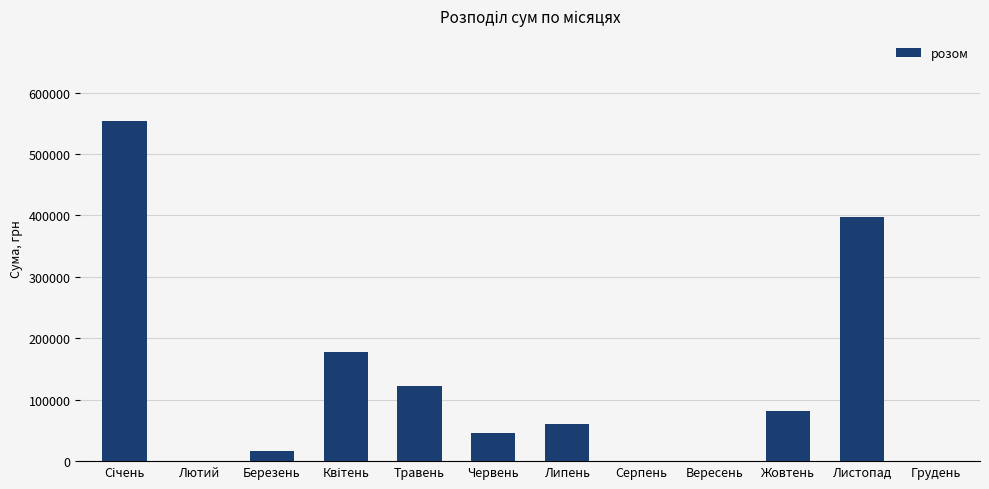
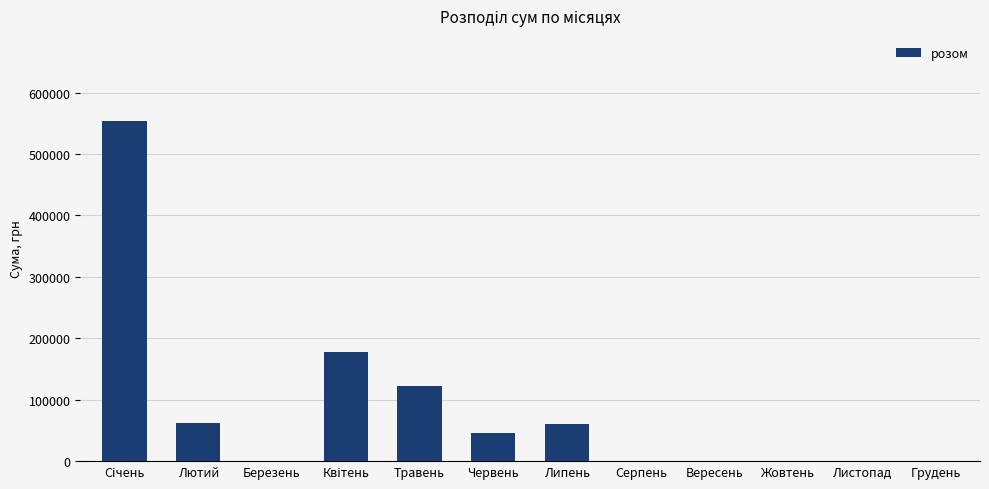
  {
    "Січень": 550000,
-   "Лютий": 0,
-   "Березень": 20000,
+   "Лютий": 60000,
+   "Березень": 0,
    "Квітень": 180000,
    "Травень": 120000,
    "Червень": 50000,
    "Липень": 60000,
    "Серпень": 0,
    "Вересень": 0,
-   "Жовтень": 80000,
-   "Листопад": 400000,
+   "Жовтень": 0,
+   "Листопад": 0,
    "Грудень": 0
  }
